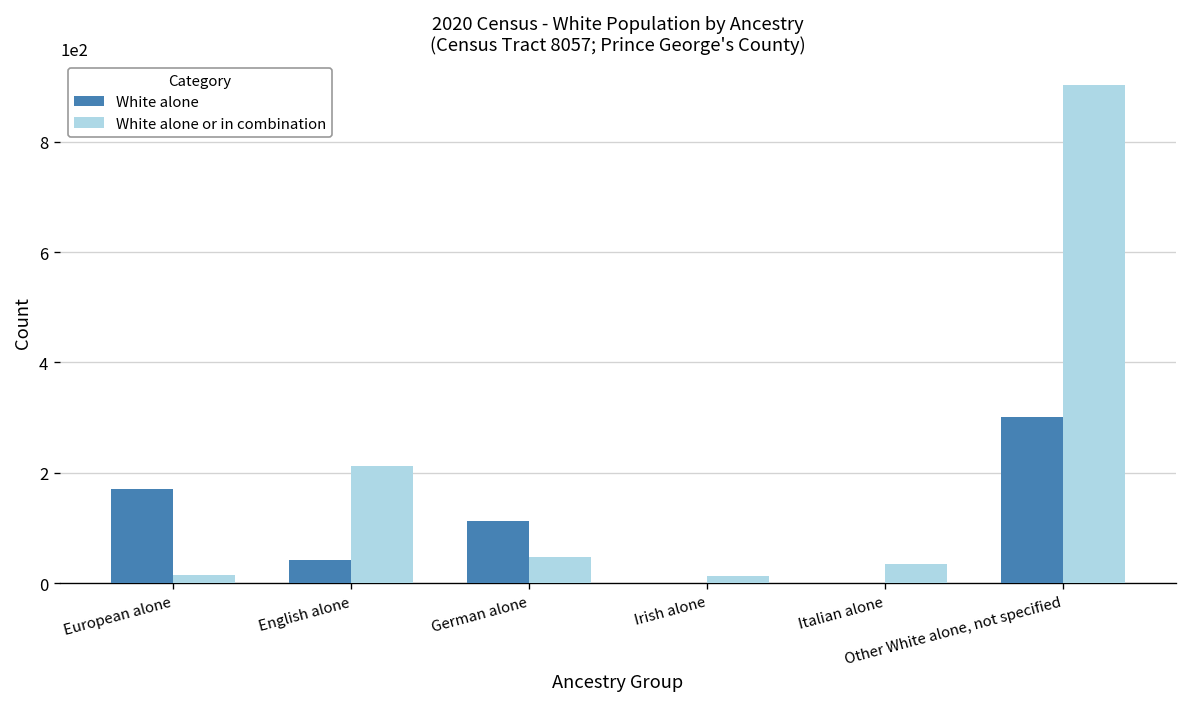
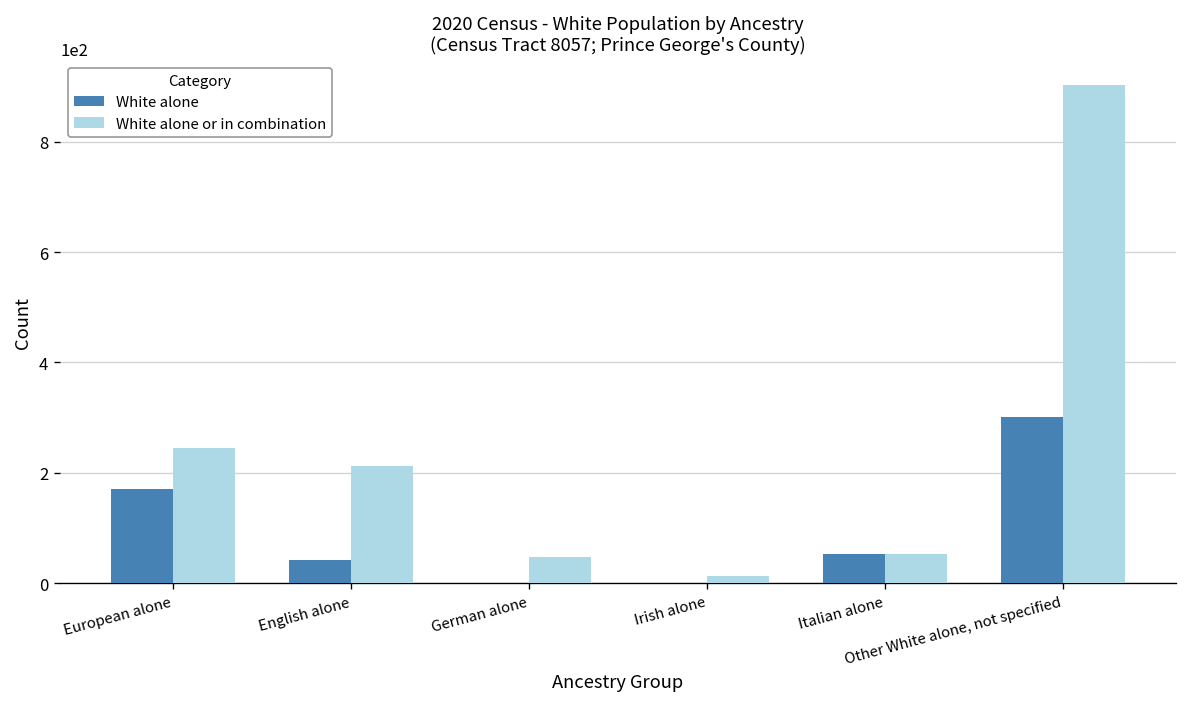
  {
    "White alone": {
      "European alone": 170,
      "English alone": 40,
-     "German alone": 110,
+     "German alone": 0,
      "Irish alone": 0,
-     "Italian alone": 0,
+     "Italian alone": 50,
      "Other White alone, not specified": 300
    },
    "White alone or in combination": {
-     "European alone": 20,
+     "European alone": 250,
      "English alone": 210,
      "German alone": 50,
      "Irish alone": 10,
-     "Italian alone": 40,
+     "Italian alone": 50,
      "Other White alone, not specified": 900
    }
  }
